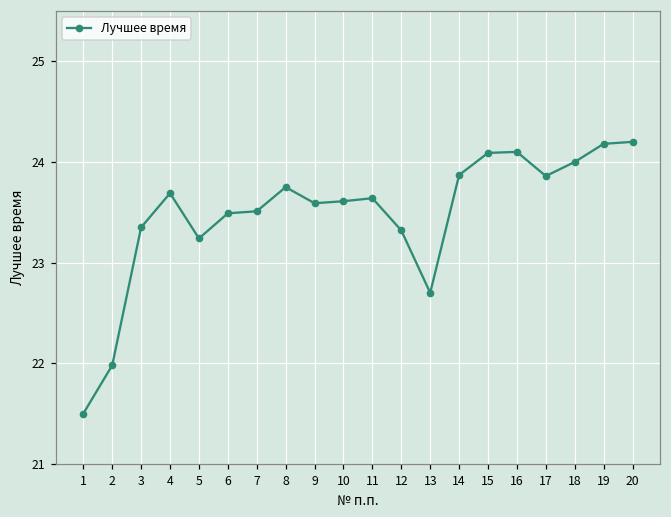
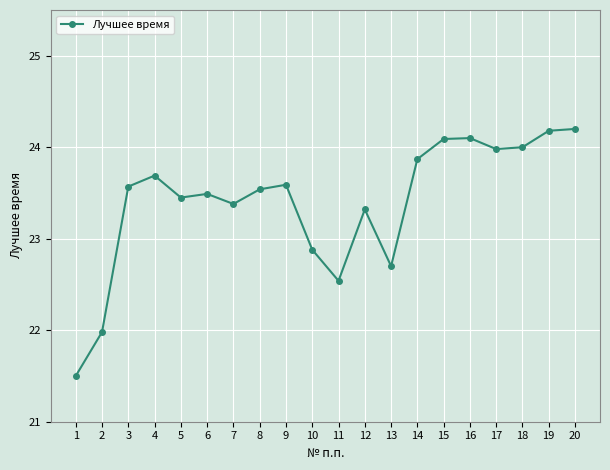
  {
    "1": 21.5,
    "2": 22.0,
-   "3": 23.4,
+   "3": 23.6,
    "4": 23.7,
-   "5": 23.2,
+   "5": 23.5,
    "6": 23.5,
-   "7": 23.5,
-   "8": 23.8,
+   "7": 23.4,
+   "8": 23.5,
    "9": 23.6,
-   "10": 23.6,
-   "11": 23.6,
+   "10": 22.9,
+   "11": 22.5,
    "12": 23.3,
    "13": 22.7,
    "14": 23.9,
    "15": 24.1,
    "16": 24.1,
-   "17": 23.9,
+   "17": 24.0,
    "18": 24.0,
    "19": 24.2,
    "20": 24.2
  }
